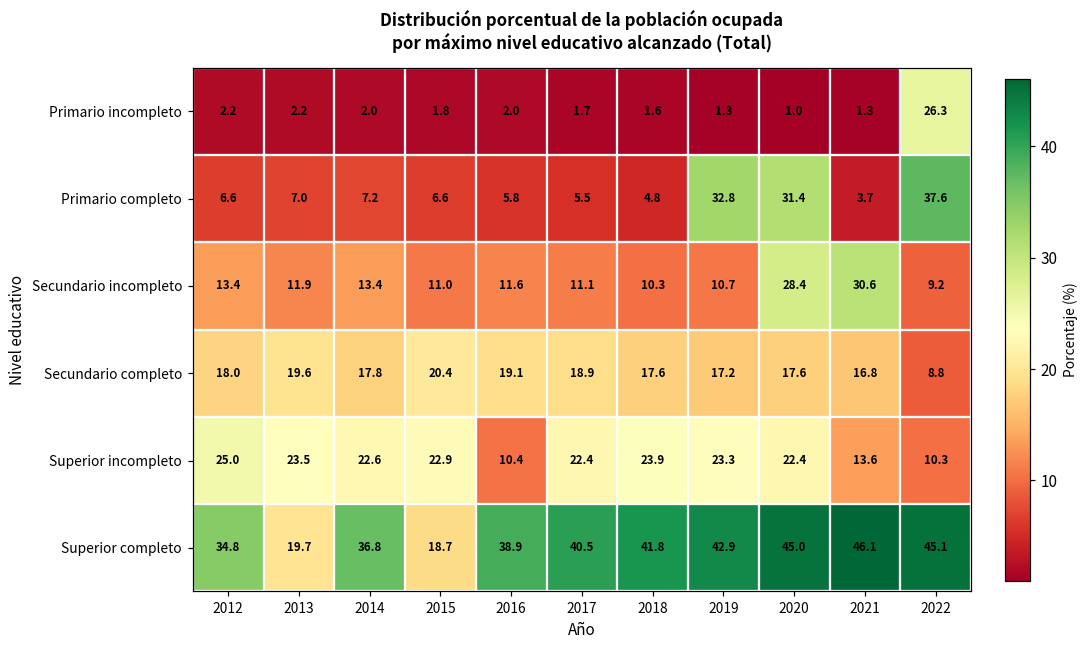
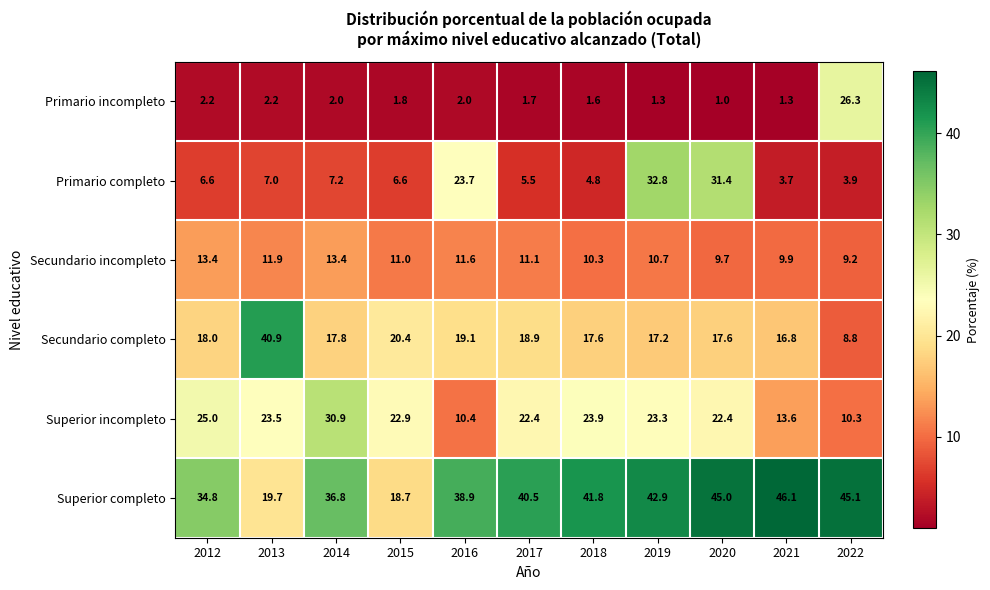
  {
    "Primario incompleto": {
      "2012": 2.2,
      "2013": 2.2,
      "2014": 2.0,
      "2015": 1.8,
      "2016": 2.0,
      "2017": 1.7,
      "2018": 1.6,
      "2019": 1.3,
      "2020": 1.0,
      "2021": 1.3,
      "2022": 26.3
    },
    "Primario completo": {
      "2012": 6.6,
      "2013": 7.0,
      "2014": 7.2,
      "2015": 6.6,
-     "2016": 5.8,
+     "2016": 23.7,
      "2017": 5.5,
      "2018": 4.8,
      "2019": 32.8,
      "2020": 31.4,
      "2021": 3.7,
-     "2022": 37.6
+     "2022": 3.9
    },
    "Secundario incompleto": {
      "2012": 13.4,
      "2013": 11.9,
      "2014": 13.4,
      "2015": 11.0,
      "2016": 11.6,
      "2017": 11.1,
      "2018": 10.3,
      "2019": 10.7,
-     "2020": 28.4,
-     "2021": 30.6,
+     "2020": 9.7,
+     "2021": 9.9,
      "2022": 9.2
    },
    "Secundario completo": {
      "2012": 18.0,
-     "2013": 19.6,
+     "2013": 40.9,
      "2014": 17.8,
      "2015": 20.4,
      "2016": 19.1,
      "2017": 18.9,
      "2018": 17.6,
      "2019": 17.2,
      "2020": 17.6,
      "2021": 16.8,
      "2022": 8.8
    },
    "Superior incompleto": {
      "2012": 25.0,
      "2013": 23.5,
-     "2014": 22.6,
+     "2014": 30.9,
      "2015": 22.9,
      "2016": 10.4,
      "2017": 22.4,
      "2018": 23.9,
      "2019": 23.3,
      "2020": 22.4,
      "2021": 13.6,
      "2022": 10.3
    },
    "Superior completo": {
      "2012": 34.8,
      "2013": 19.7,
      "2014": 36.8,
      "2015": 18.7,
      "2016": 38.9,
      "2017": 40.5,
      "2018": 41.8,
      "2019": 42.9,
      "2020": 45.0,
      "2021": 46.1,
      "2022": 45.1
    }
  }
